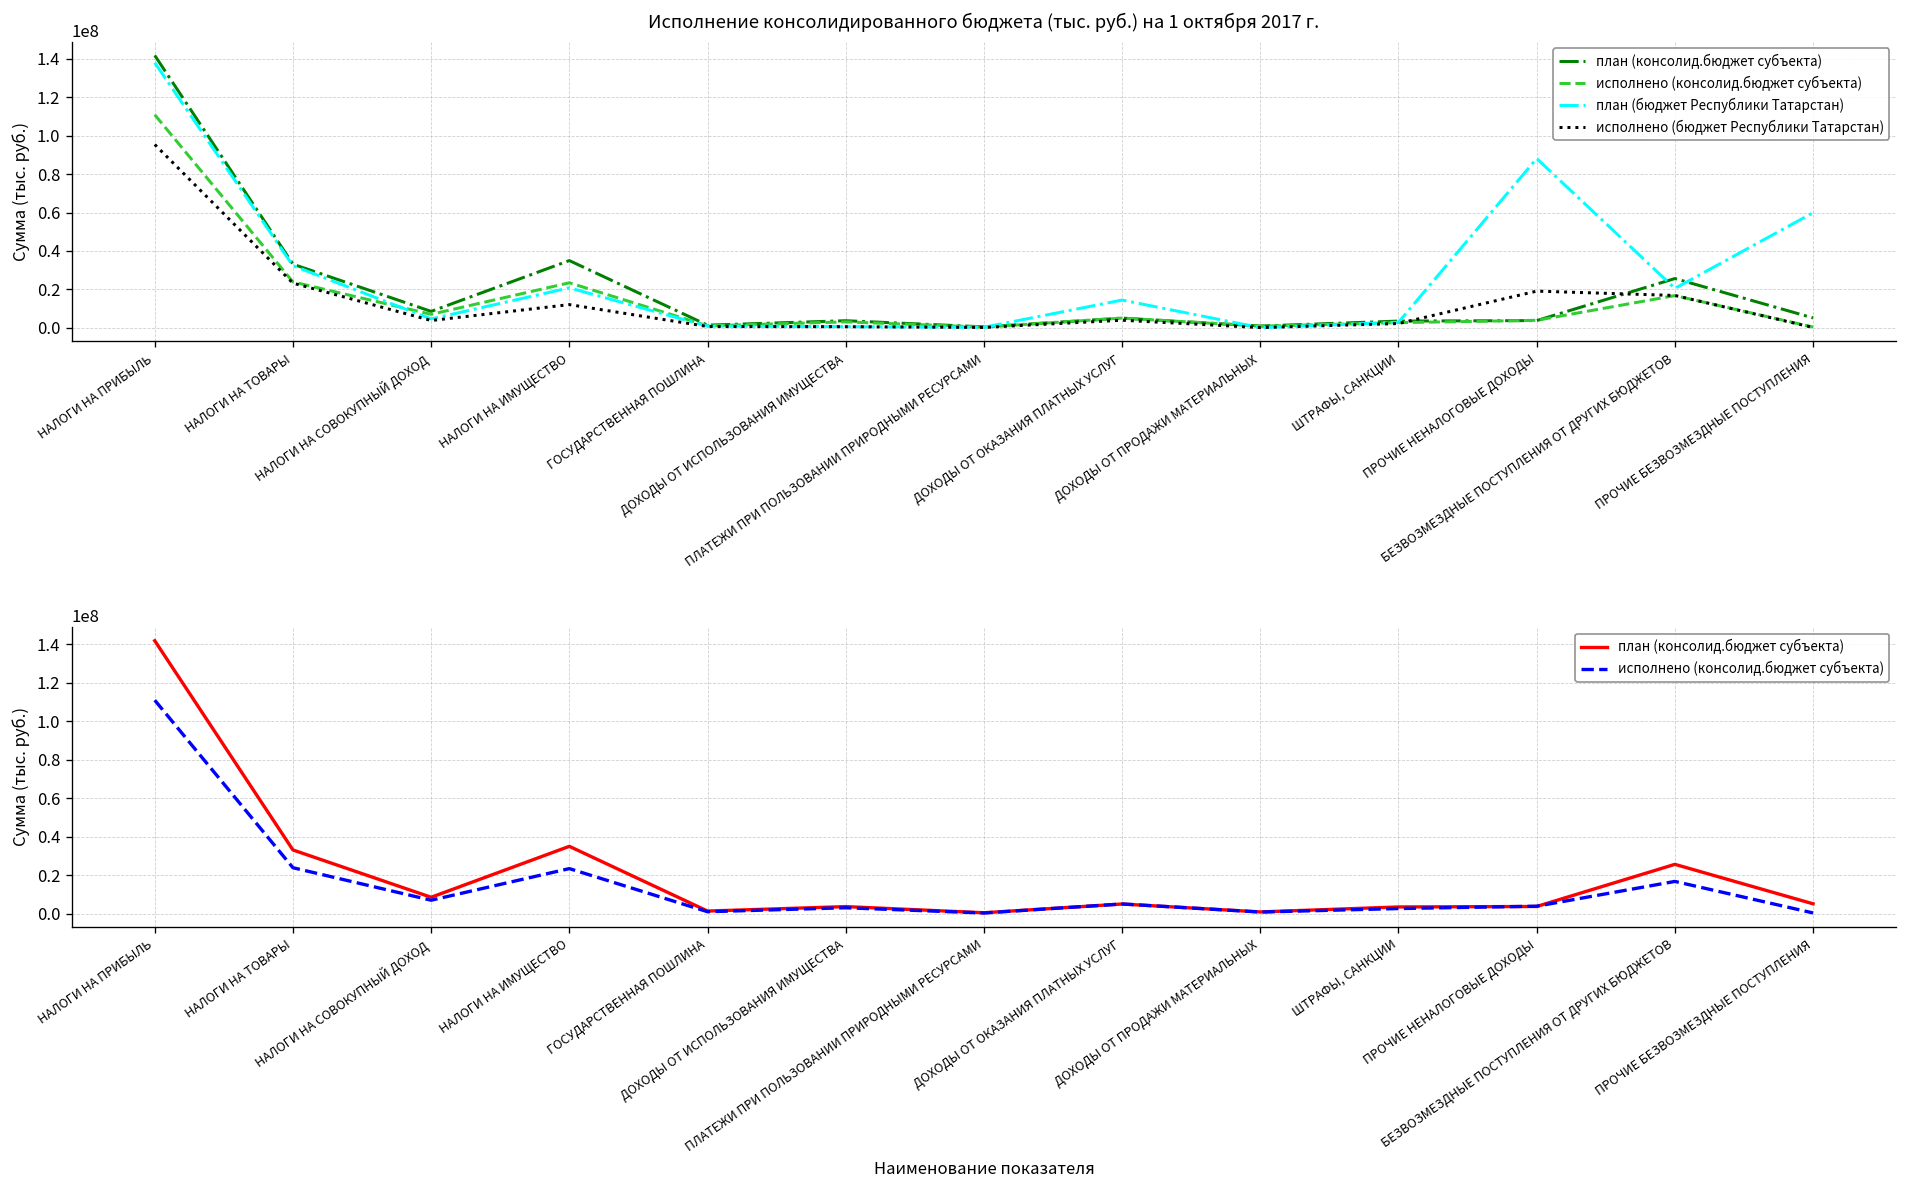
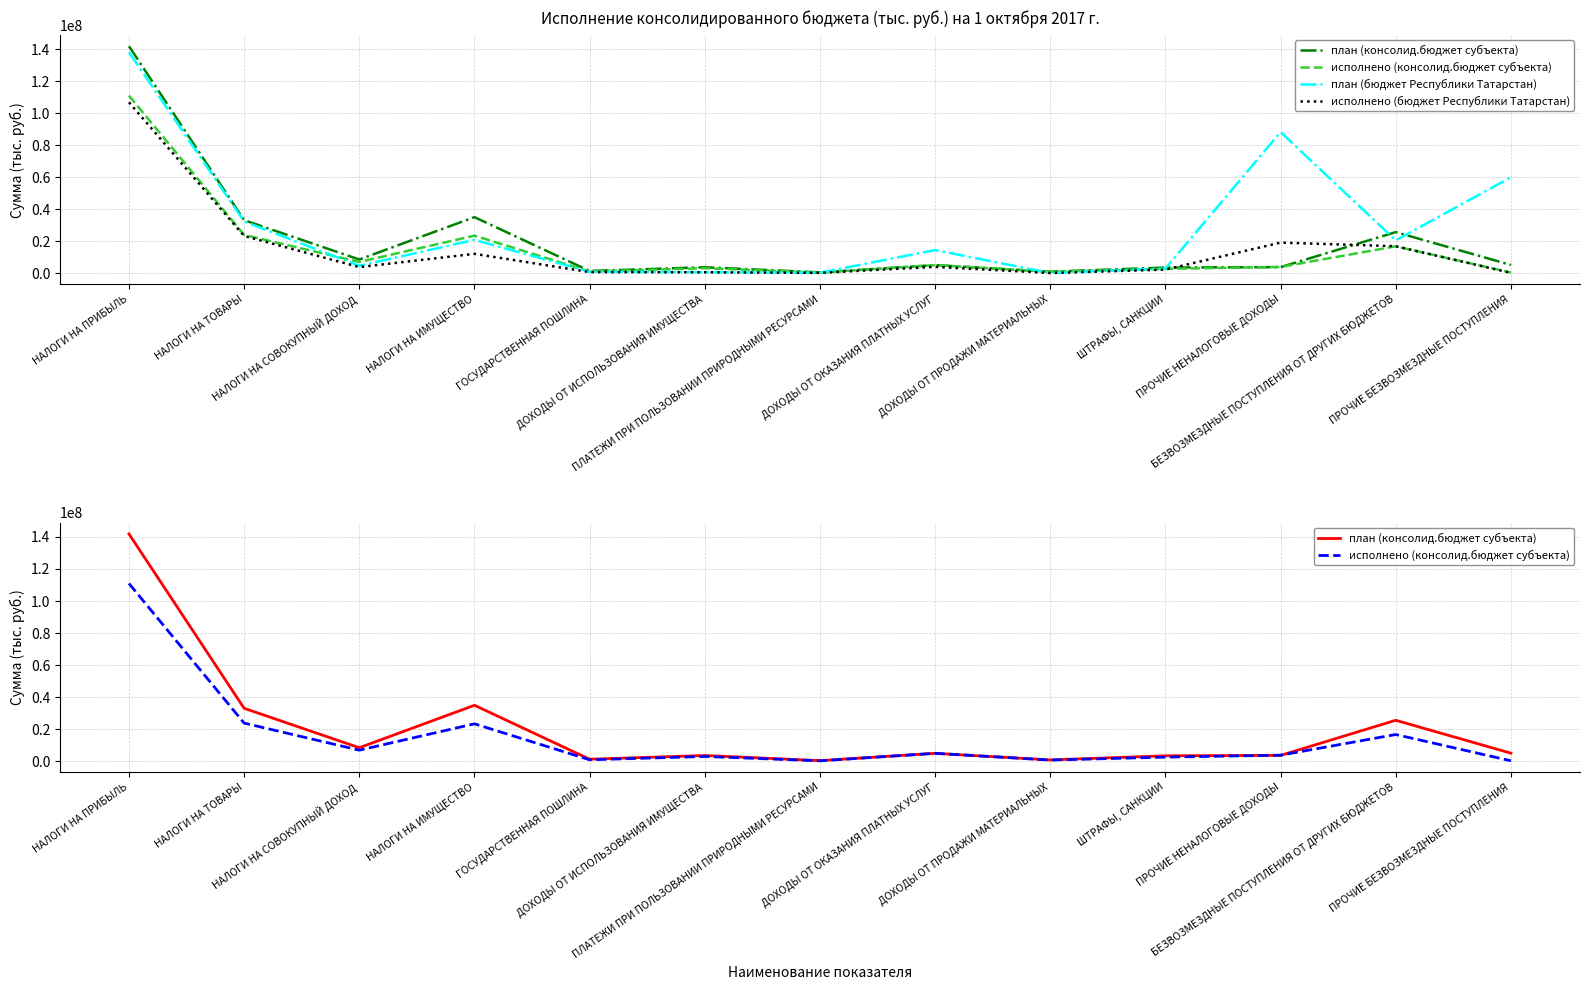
  {
    "Исполнение консолидированного бюджета (тыс. руб.) на 1 октября 2017 г.": {
      "план (бюджет Республики Татарстан)": {
        "НАЛОГИ НА ПРИБЫЛЬ": 138000000,
        "НАЛОГИ НА ИМУЩЕСТВО": 21000000,
        "ДОХОДЫ ОТ ОКАЗАНИЯ ПЛАТНЫХ УСЛУГ": 14000000,
        "ПРОЧИЕ НЕНАЛОГОВЫЕ ДОХОДЫ": 88000000,
        "БЕЗВОЗМЕЗДНЫЕ ПОСТУПЛЕНИЯ ОТ ДРУГИХ БЮДЖЕТОВ": 20000000,
        "ПРОЧИЕ БЕЗВОЗМЕЗДНЫЕ ПОСТУПЛЕНИЯ": 60000000
      },
      "исполнено (бюджет Республики Татарстан)": {
-       "НАЛОГИ НА ПРИБЫЛЬ": 95000000,
+       "НАЛОГИ НА ПРИБЫЛЬ": 107000000,
        "НАЛОГИ НА ИМУЩЕСТВО": 12000000,
        "ПРОЧИЕ НЕНАЛОГОВЫЕ ДОХОДЫ": 19000000
      }
    }
  }
